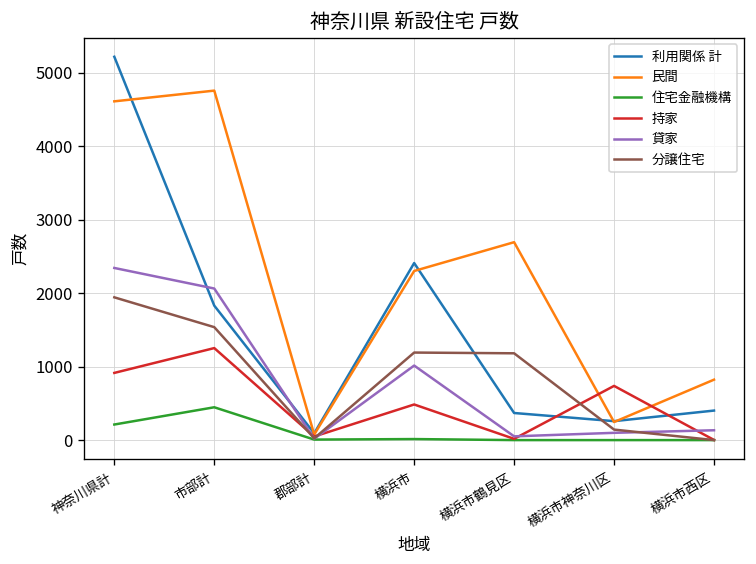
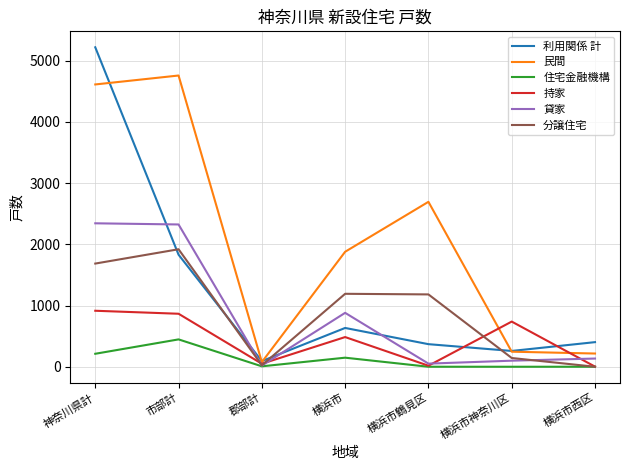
  {
    "利用関係 計": {
      "神奈川県計": 5200,
      "市部計": 1800,
-     "横浜市": 2400,
+     "横浜市": 600,
      "横浜市鶴見区": 400,
      "横浜市西区": 400
    },
    "民間": {
      "神奈川県計": 4600,
      "市部計": 4800,
-     "横浜市": 2300,
+     "横浜市": 1900,
      "横浜市鶴見区": 2700,
-     "横浜市西区": 800
+     "横浜市西区": 200
    },
    "住宅金融機構": {
      "神奈川県計": 200,
      "市部計": 400,
-     "横浜市": 0,
+     "横浜市": 100,
      "横浜市神奈川区": 0
    },
    "持家": {
      "神奈川県計": 900,
-     "市部計": 1300,
+     "市部計": 900,
      "横浜市": 500,
      "横浜市神奈川区": 700
    },
    "貸家": {
      "神奈川県計": 2300,
-     "市部計": 2100,
-     "横浜市": 1000,
+     "市部計": 2300,
+     "横浜市": 900,
      "横浜市神奈川区": 100,
      "横浜市西区": 100
    },
    "分譲住宅": {
-     "神奈川県計": 1900,
-     "市部計": 1500,
+     "神奈川県計": 1700,
+     "市部計": 1900,
      "横浜市": 1200,
      "横浜市鶴見区": 1200,
      "横浜市神奈川区": 100
    }
  }
